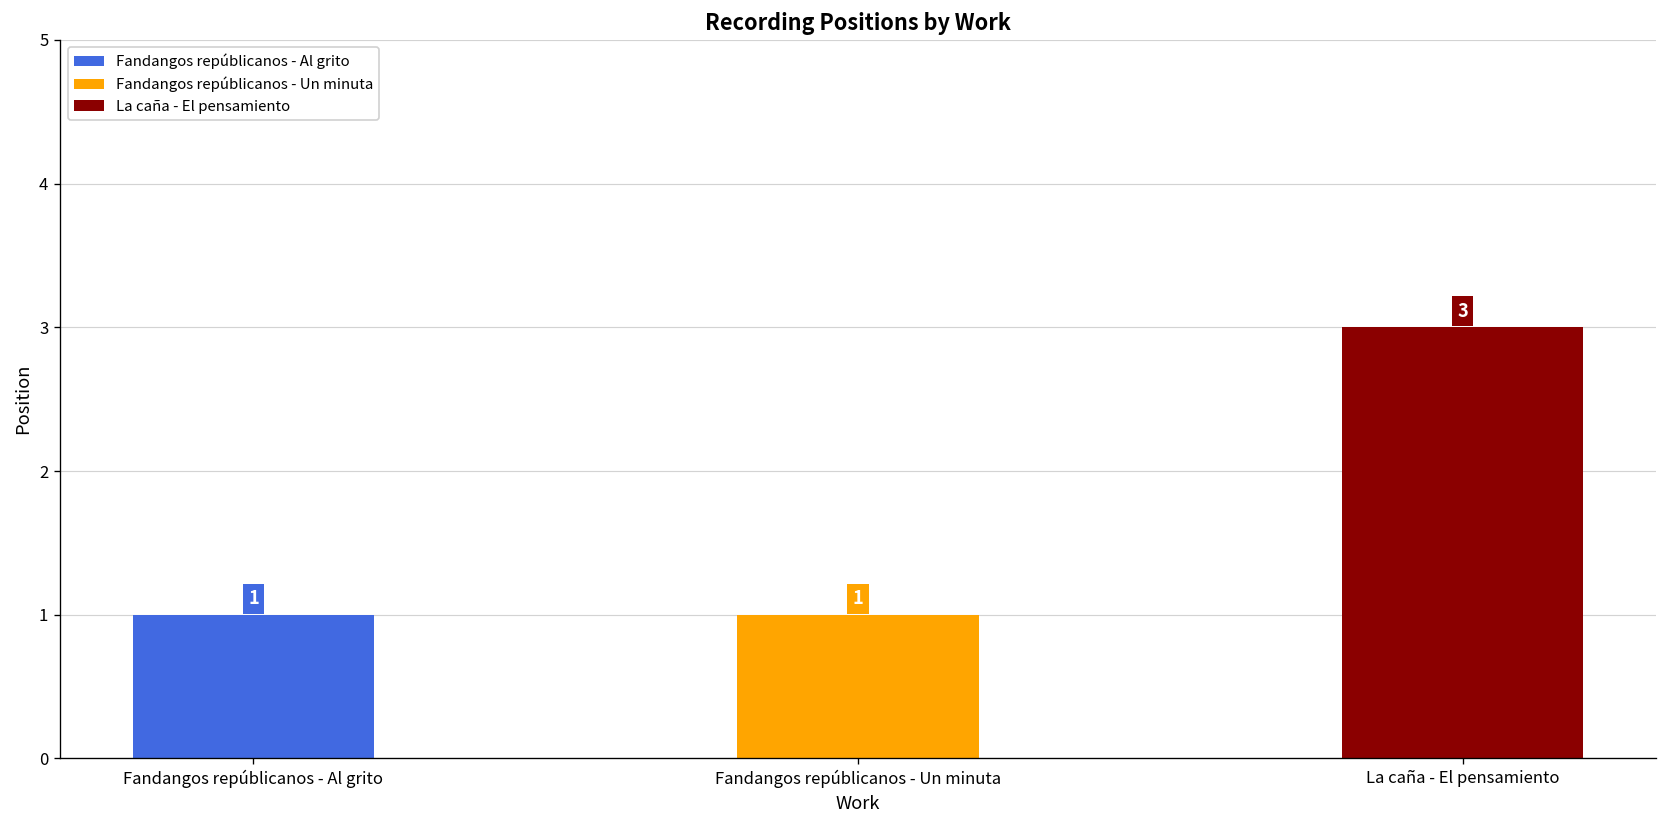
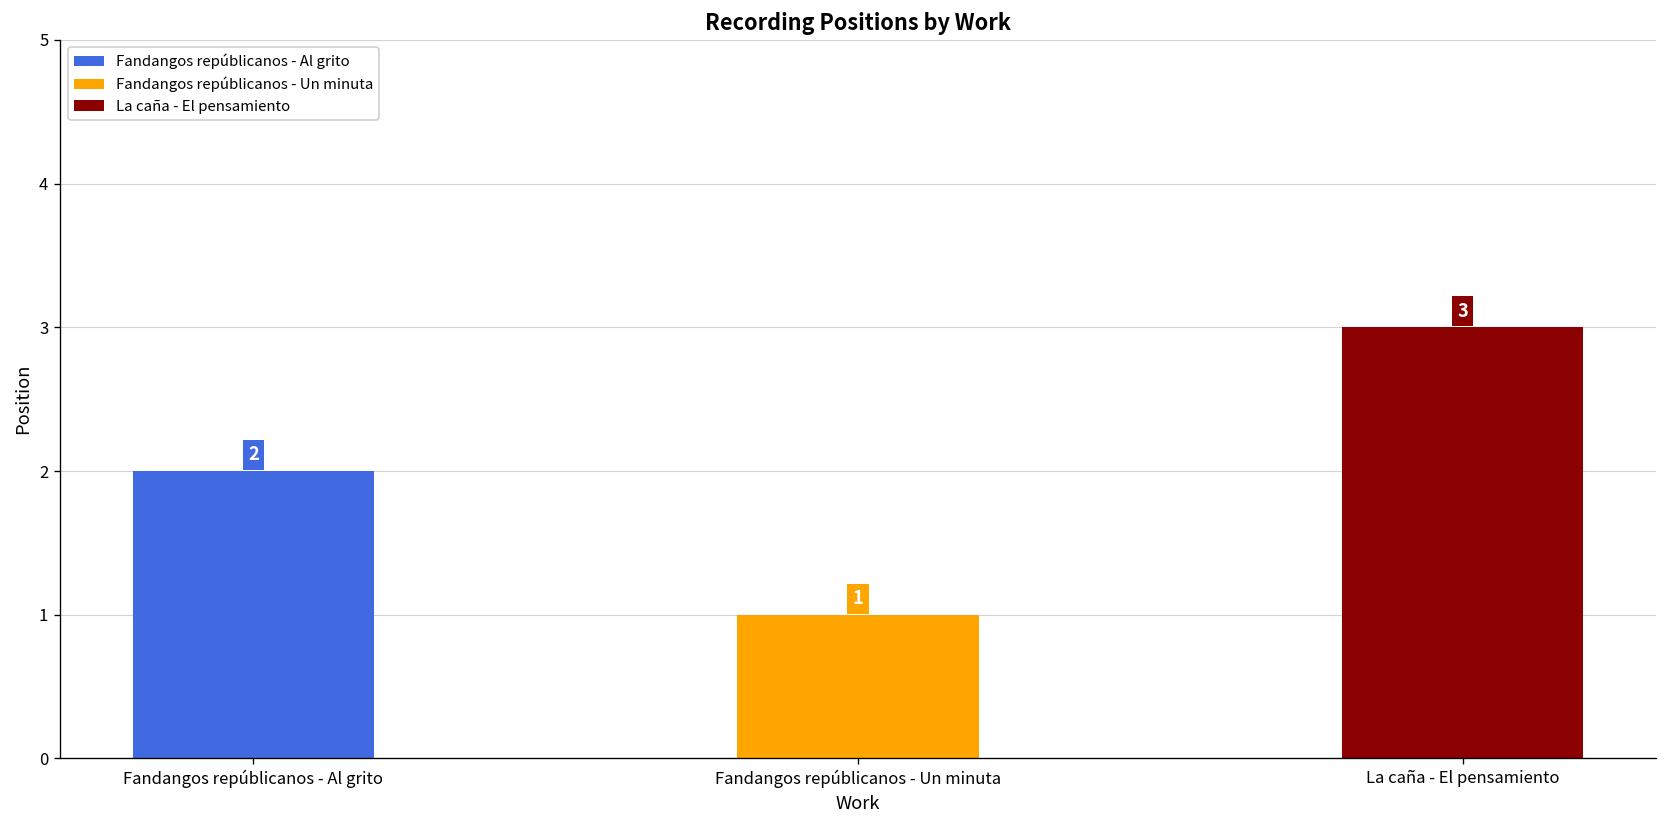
  {
-   "Fandangos repúblicanos - Al grito": 1
+   "Fandangos repúblicanos - Al grito": 2
  }
